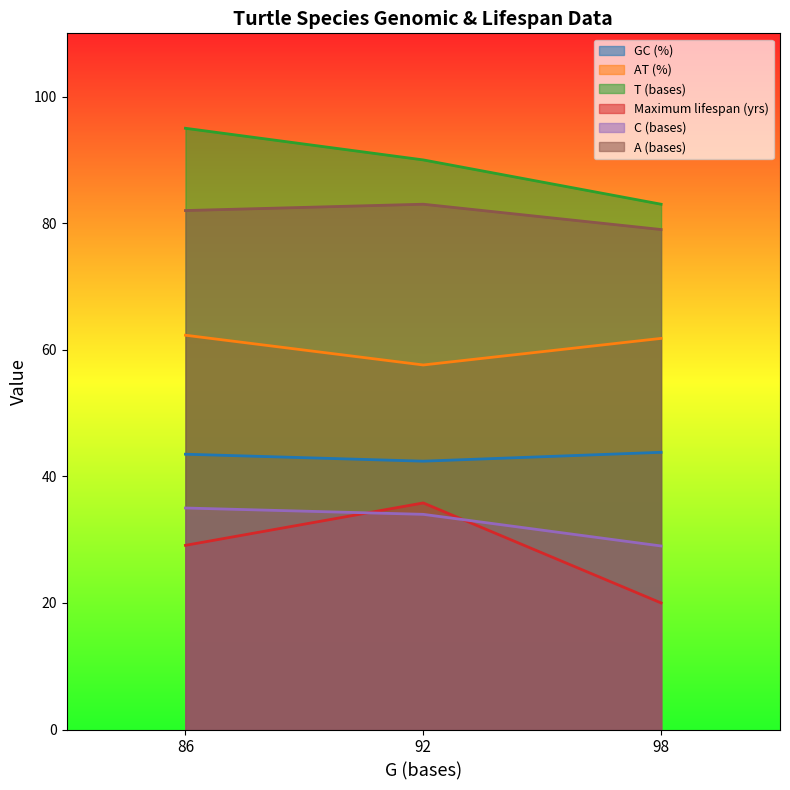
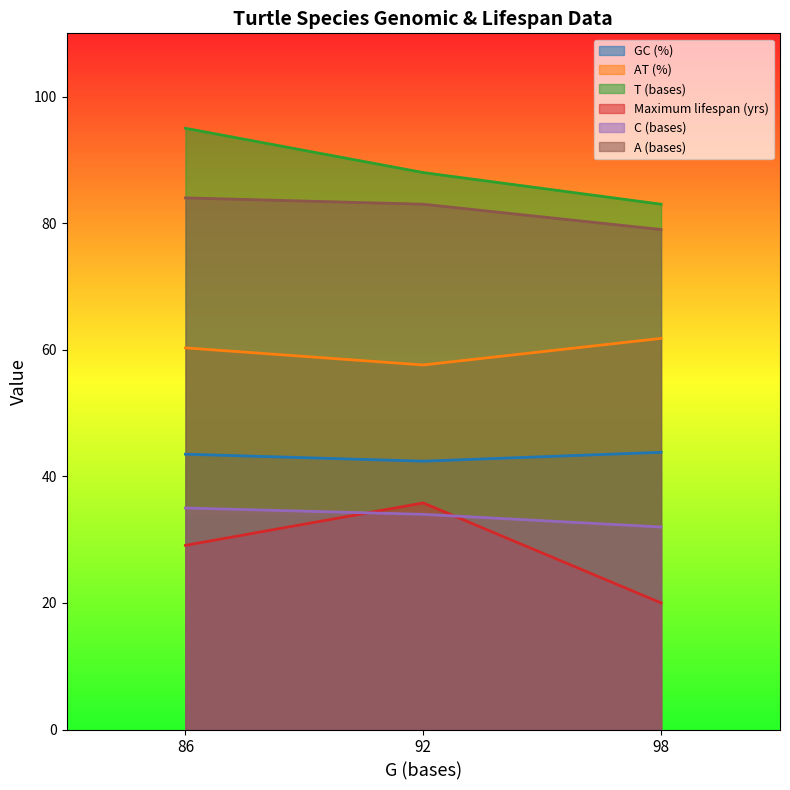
  {
    "GC (%)": {
      "86": 44,
      "92": 42,
      "98": 44
    },
    "AT (%)": {
-     "86": 62,
+     "86": 60,
      "92": 58,
      "98": 62
    },
    "T (bases)": {
      "86": 95,
-     "92": 90,
+     "92": 88,
      "98": 83
    },
    "Maximum lifespan (yrs)": {
      "86": 29,
      "92": 36,
      "98": 20
    },
    "C (bases)": {
      "86": 35,
      "92": 34,
-     "98": 29
+     "98": 32
    },
    "A (bases)": {
-     "86": 82,
+     "86": 84,
      "92": 83,
      "98": 79
    }
  }
